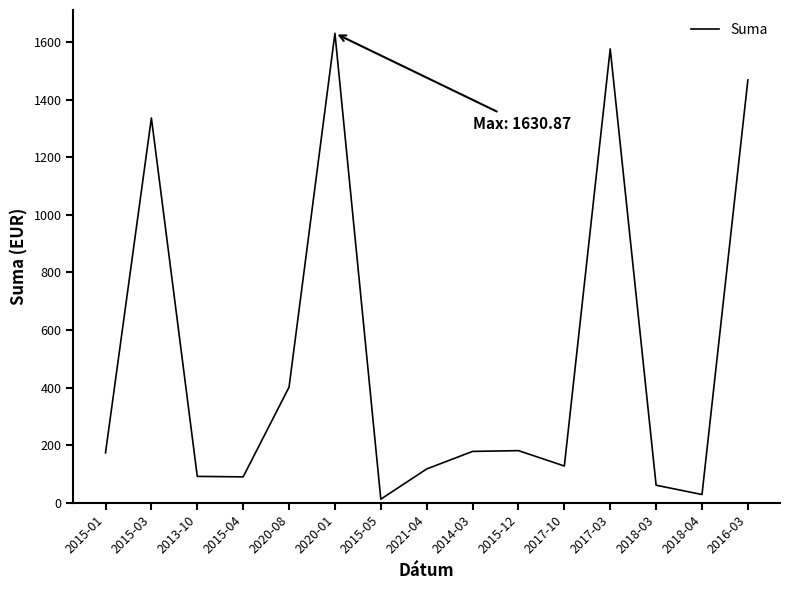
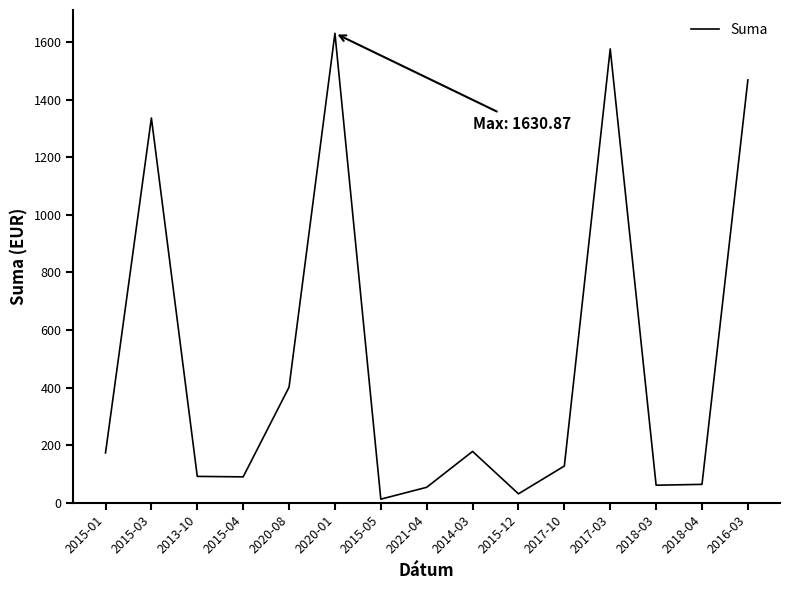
  {
    "2015-01": 170,
    "2015-03": 1340,
    "2013-10": 90,
    "2015-04": 90,
    "2020-08": 400,
    "2015-05": 10,
-   "2021-04": 120,
+   "2021-04": 50,
    "2014-03": 180,
-   "2015-12": 180,
+   "2015-12": 30,
    "2017-10": 130,
    "2017-03": 1580,
    "2018-03": 60,
-   "2018-04": 30,
+   "2018-04": 60,
    "2016-03": 1470
  }
